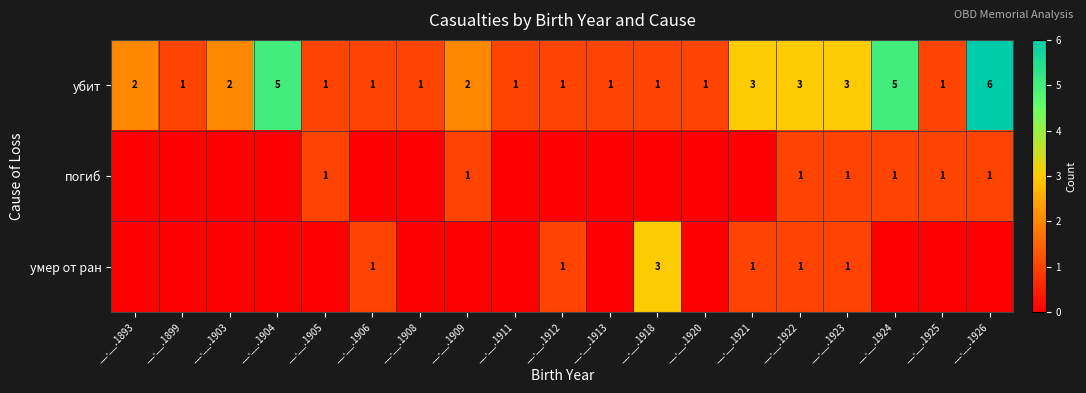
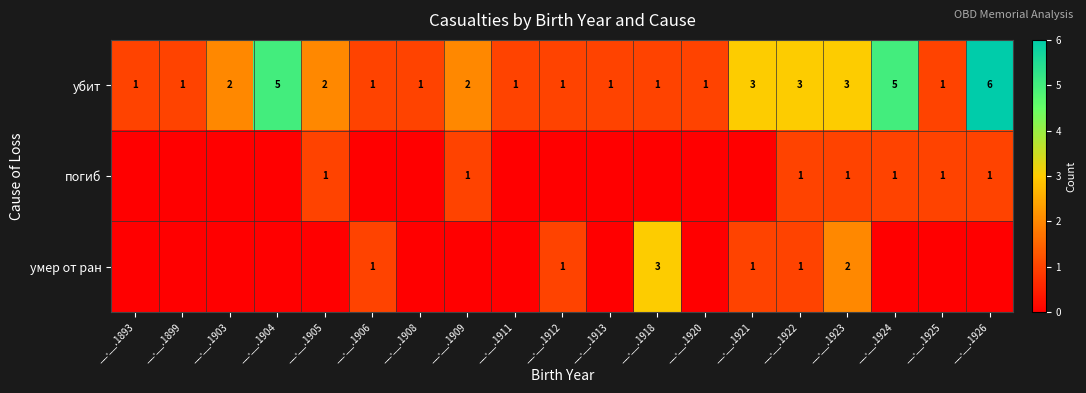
  {
    "убит": {
-     "__.__.1893": 2,
+     "__.__.1893": 1,
      "__.__.1899": 1,
      "__.__.1903": 2,
      "__.__.1904": 5,
-     "__.__.1905": 1,
+     "__.__.1905": 2,
      "__.__.1906": 1,
      "__.__.1908": 1,
      "__.__.1909": 2,
      "__.__.1911": 1,
      "__.__.1912": 1,
      "__.__.1913": 1,
      "__.__.1918": 1,
      "__.__.1920": 1,
      "__.__.1921": 3,
      "__.__.1922": 3,
      "__.__.1923": 3,
      "__.__.1924": 5,
      "__.__.1925": 1,
      "__.__.1926": 6
    },
    "погиб": {
      "__.__.1905": 1,
      "__.__.1909": 1,
      "__.__.1922": 1,
      "__.__.1923": 1,
      "__.__.1924": 1,
      "__.__.1925": 1,
      "__.__.1926": 1
    },
    "умер от ран": {
      "__.__.1906": 1,
      "__.__.1912": 1,
      "__.__.1918": 3,
      "__.__.1921": 1,
      "__.__.1922": 1,
-     "__.__.1923": 1
+     "__.__.1923": 2
    }
  }
